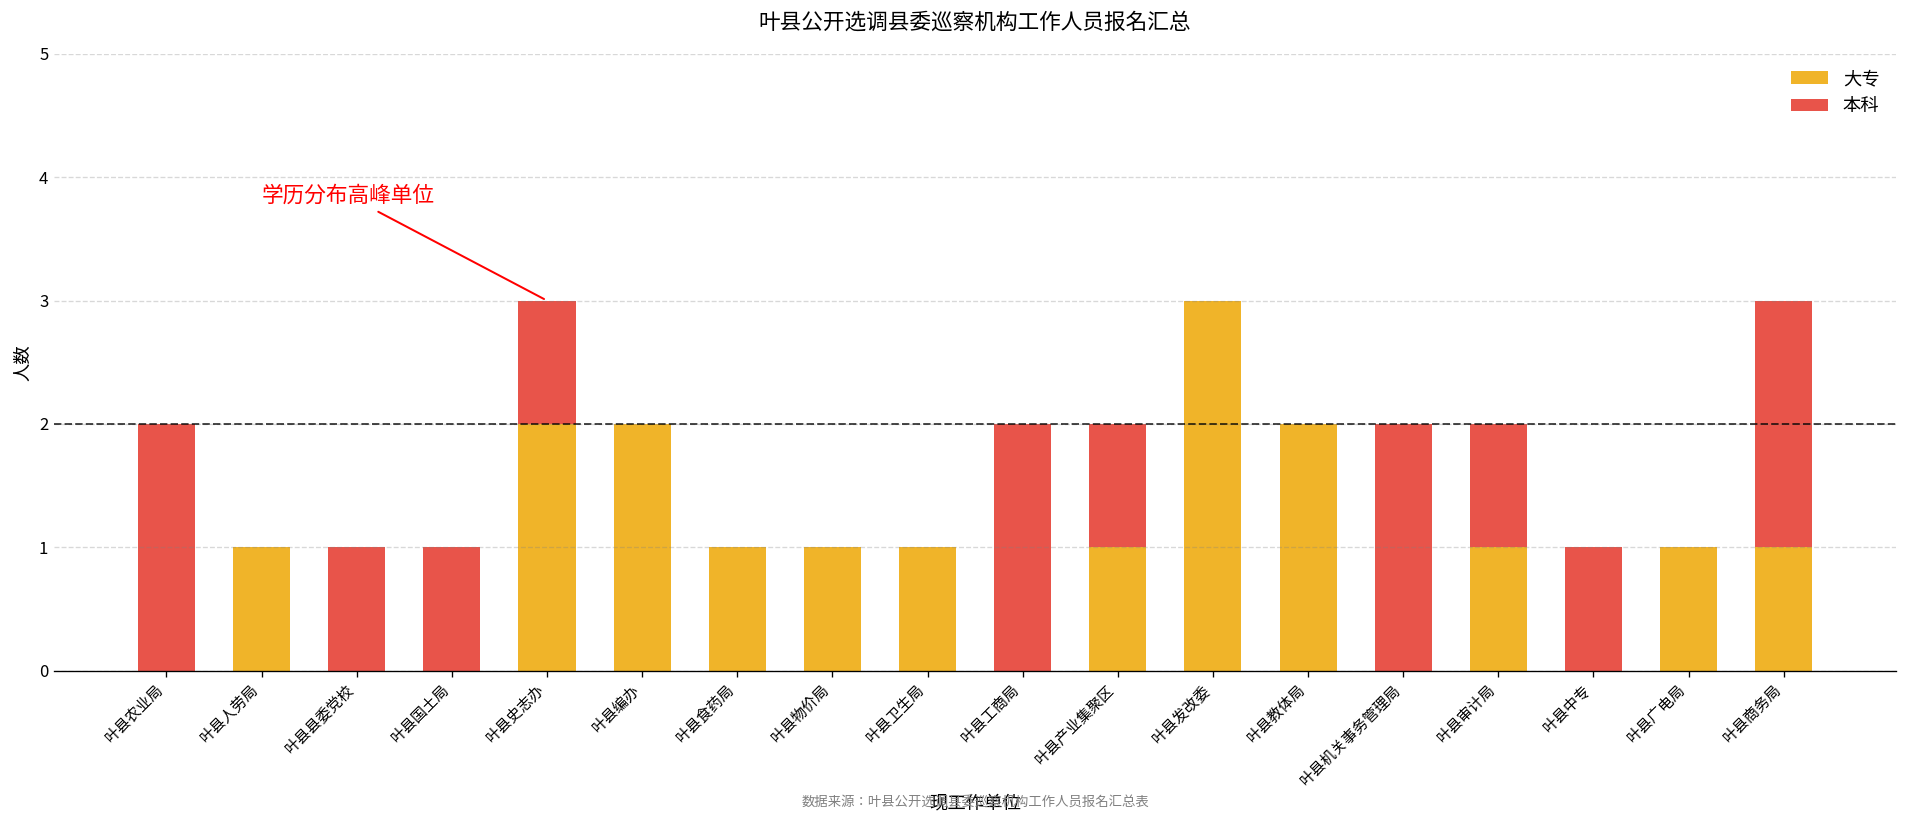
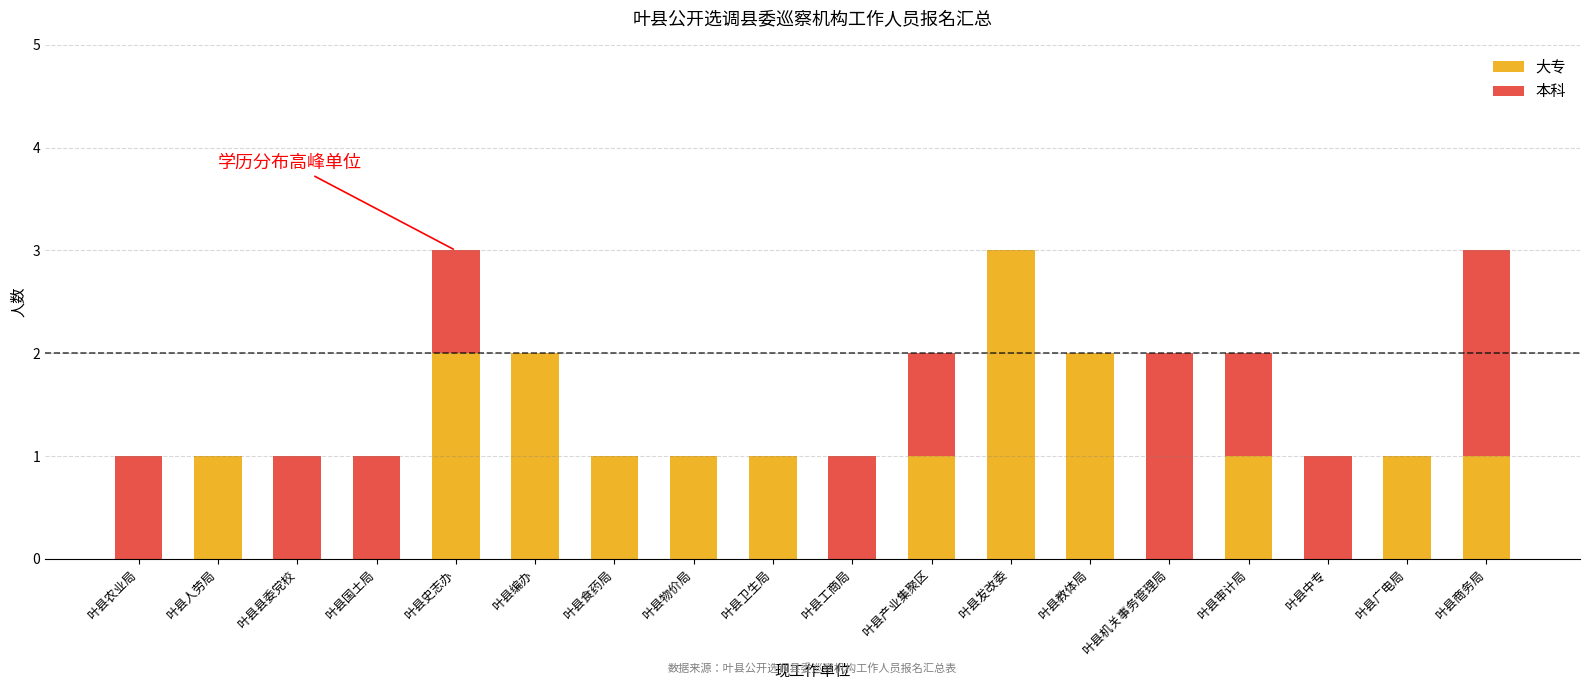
  {
    "大专": {
      "叶县农业局": 0,
      "叶县人劳局": 1,
      "叶县县委党校": 0,
      "叶县国土局": 0,
      "叶县史志办": 2,
      "叶县编办": 2,
      "叶县食药局": 1,
      "叶县物价局": 1,
      "叶县卫生局": 1,
      "叶县工商局": 0,
      "叶县产业集聚区": 1,
      "叶县发改委": 3,
      "叶县教体局": 2,
      "叶县机关事务管理局": 0,
      "叶县审计局": 1,
      "叶县中专": 0,
      "叶县广电局": 1,
      "叶县商务局": 1
    },
    "本科": {
-     "叶县农业局": 2,
-     "叶县工商局": 2
+     "叶县农业局": 1,
+     "叶县工商局": 1
    }
  }
